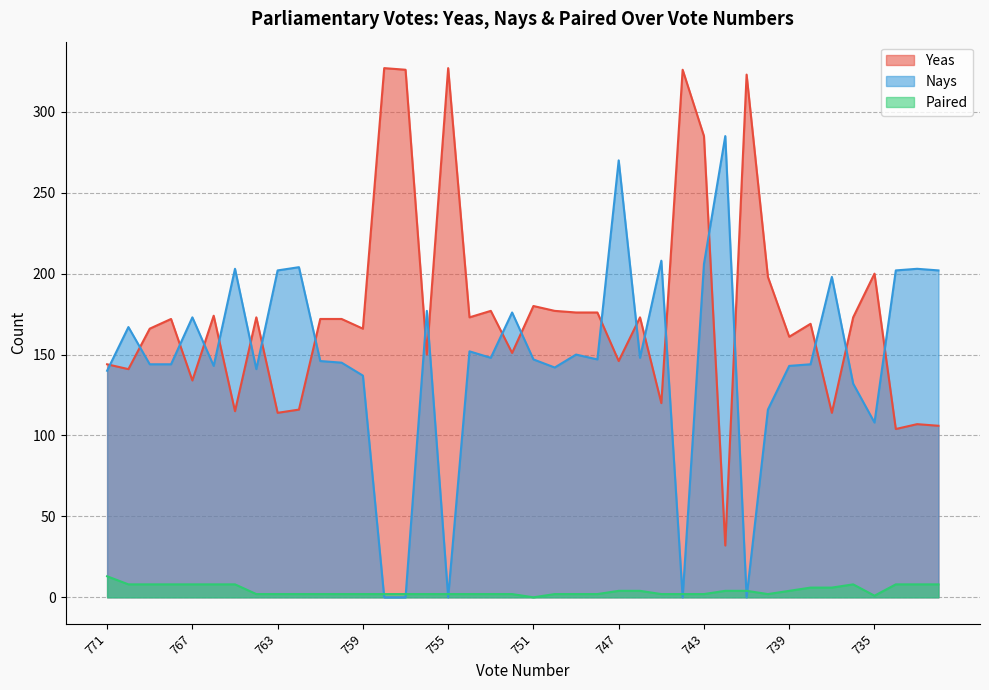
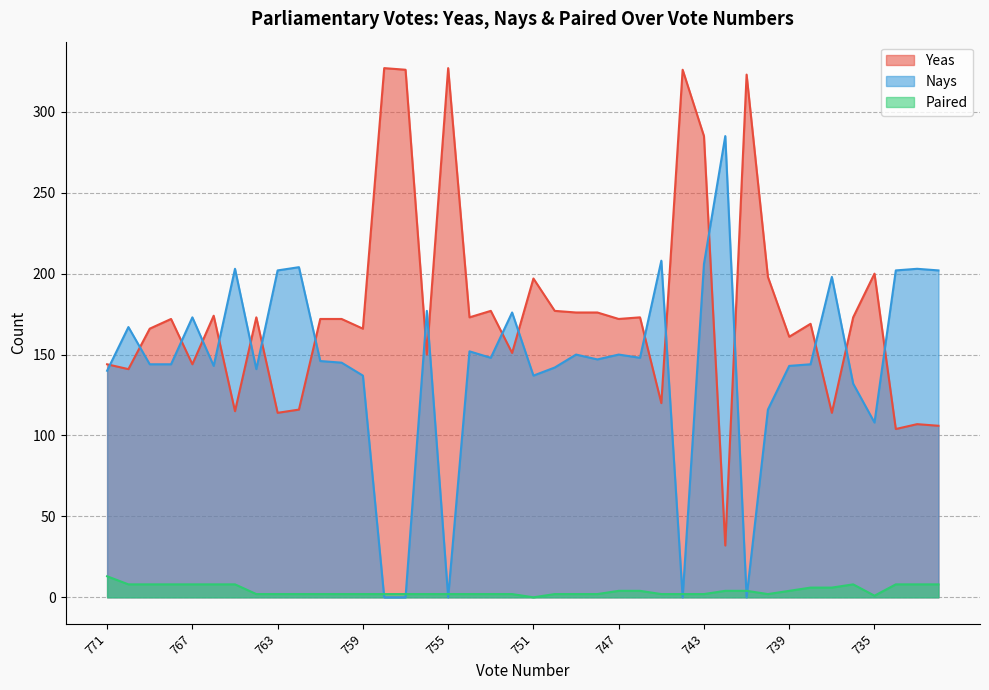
  {
    "Yeas": {
      "771": 144,
-     "767": 134,
+     "767": 144,
      "763": 114,
      "759": 166,
      "755": 327,
-     "751": 180,
-     "747": 146,
+     "751": 197,
+     "747": 172,
      "743": 285,
      "739": 161,
      "735": 200
    },
    "Nays": {
      "771": 140,
      "767": 173,
      "763": 202,
      "759": 137,
      "755": 0,
-     "751": 147,
-     "747": 270,
+     "751": 137,
+     "747": 150,
      "743": 206,
      "739": 143,
      "735": 108
    },
    "Paired": {
      "771": 13,
      "767": 8,
      "763": 2,
      "759": 2,
      "755": 2,
      "751": 0,
      "747": 4,
      "743": 2,
      "739": 4,
      "735": 1
    }
  }
